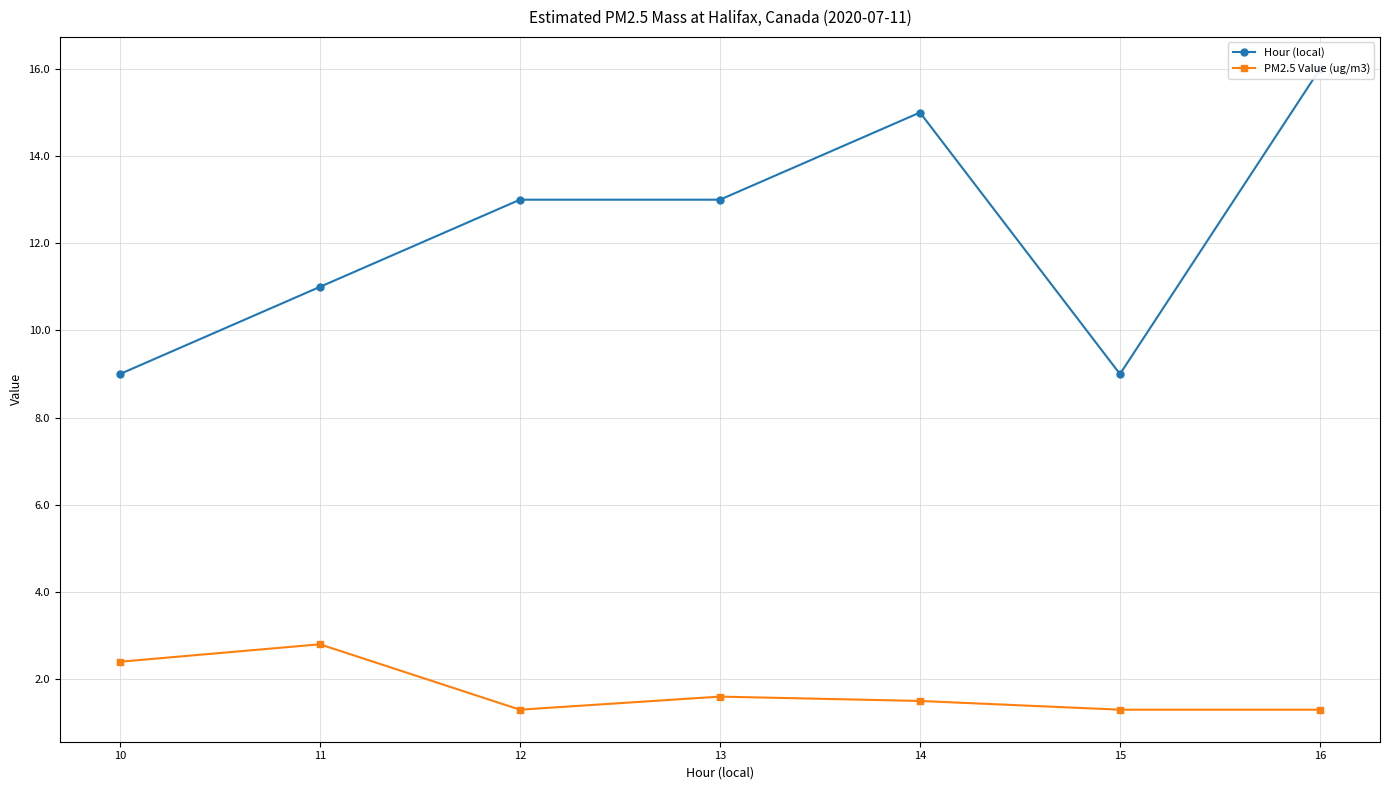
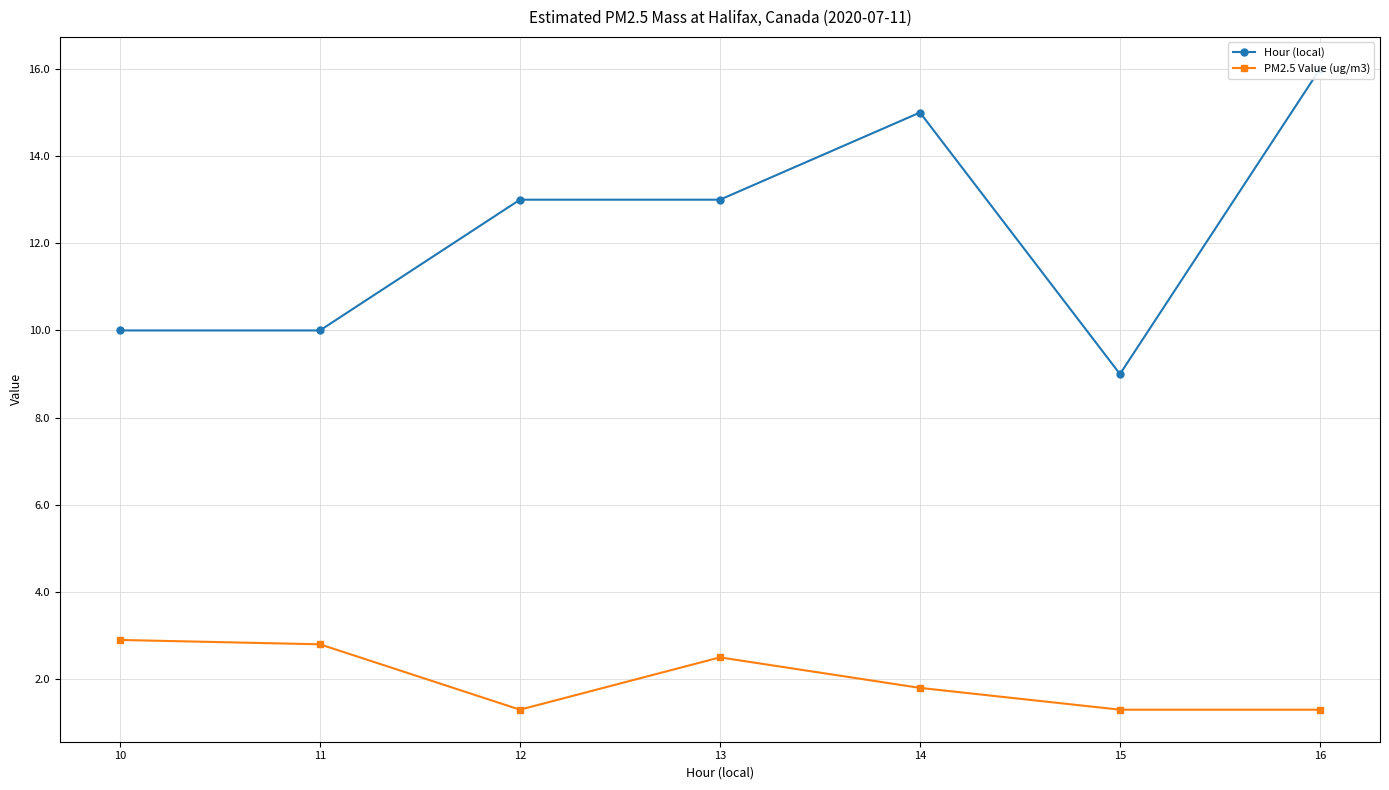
  {
    "Hour (local)": {
-     "10": 9,
-     "11": 11,
+     "10": 10,
+     "11": 10,
      "12": 13,
      "13": 13,
      "14": 15,
      "15": 9
    },
    "PM2.5 Value (ug/m3)": {
-     "10": 2.4,
+     "10": 2.9,
      "11": 2.8,
      "12": 1.3,
-     "13": 1.6,
-     "14": 1.5,
+     "13": 2.5,
+     "14": 1.8,
      "15": 1.3,
      "16": 1.3
    }
  }
